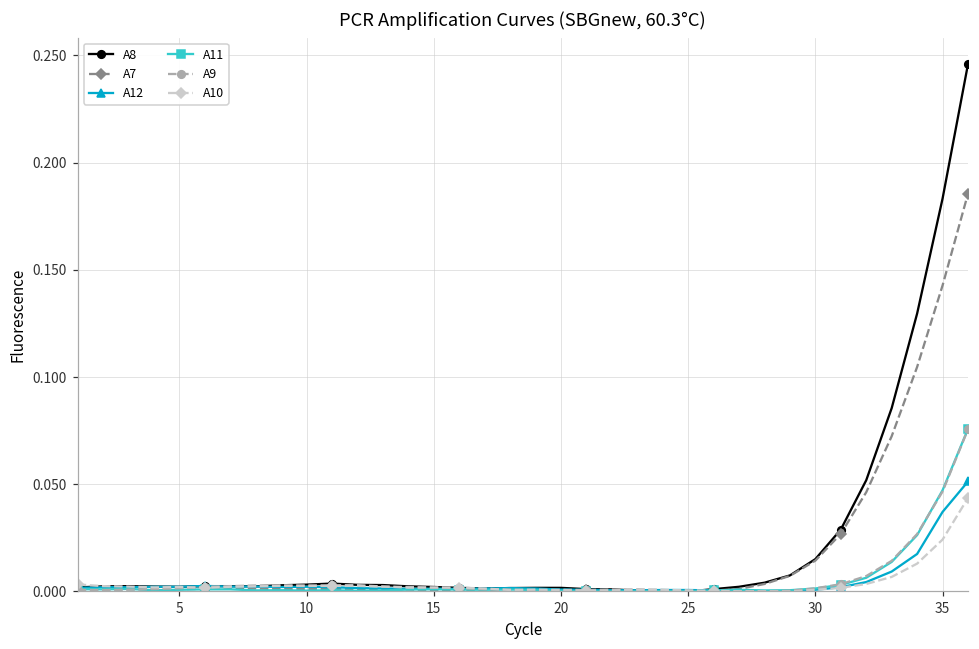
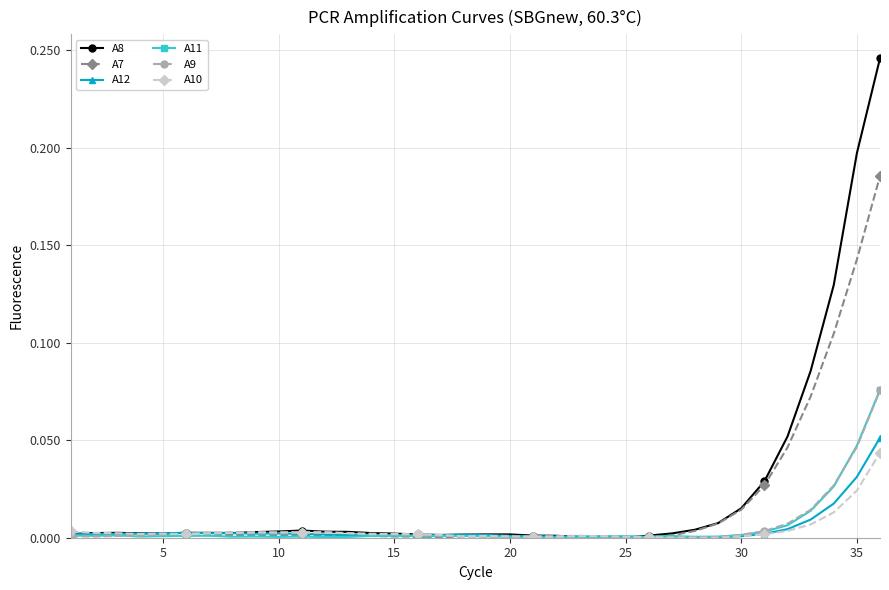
  {
    "A8": {
-     "35": 0.183
+     "35": 0.197
    },
    "A12": {
-     "35": 0.037
+     "35": 0.031
    }
  }
